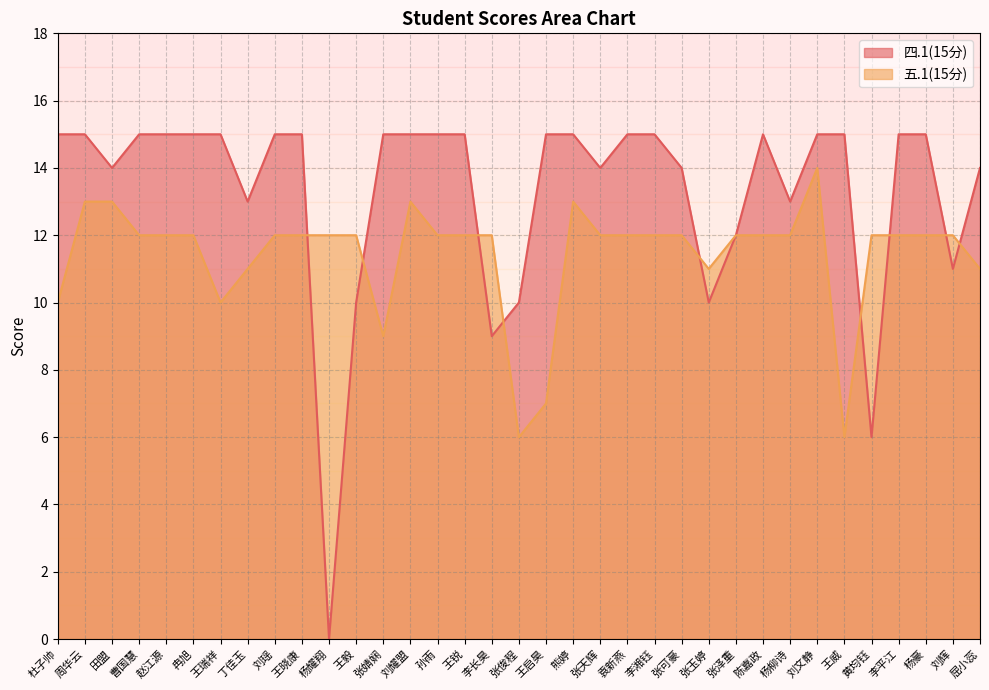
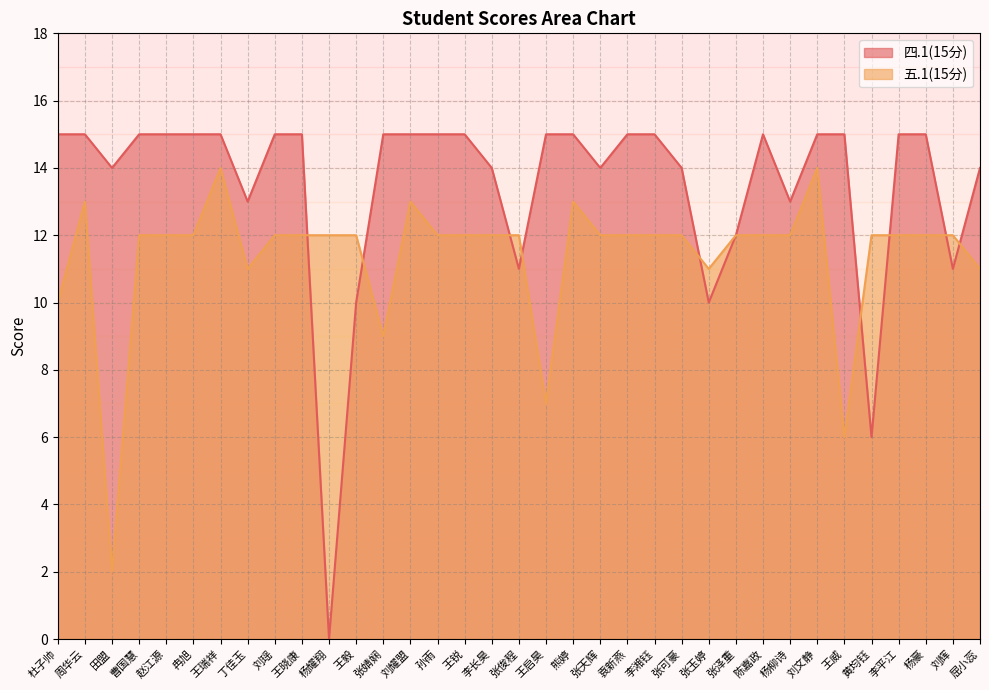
  {
    "四.1(15分)": {
      "杜子帅": 15,
      "周华云": 15,
      "田盟": 14,
      "曹国慧": 15,
      "赵江源": 15,
      "冉旭": 15,
      "王瑞祥": 15,
      "丁佳玉": 13,
      "刘瑶": 15,
      "王晓康": 15,
      "杨耀翔": 0,
      "王毅": 10,
      "张婧娴": 15,
      "刘耀盟": 15,
      "孙雨": 15,
      "王锐": 15,
-     "李长昊": 9,
-     "张俊程": 10,
+     "李长昊": 14,
+     "张俊程": 11,
      "王启昊": 15,
      "熊婷": 15,
      "张天辉": 14,
      "袁新燕": 15,
      "李湘钰": 15,
      "张可豪": 14,
      "张玉婷": 10,
      "陈嘉政": 15,
      "杨柳诗": 13,
      "刘文静": 15,
      "王威": 15,
      "黄均钰": 6,
      "李平江": 15,
      "杨豪": 15,
      "刘辉": 11,
      "屈小蕊": 14
    },
    "五.1(15分)": {
      "杜子帅": 10,
      "周华云": 13,
-     "田盟": 13,
+     "田盟": 2,
      "曹国慧": 12,
      "赵江源": 12,
      "冉旭": 12,
-     "王瑞祥": 10,
+     "王瑞祥": 14,
      "丁佳玉": 11,
      "刘瑶": 12,
      "王晓康": 12,
      "杨耀翔": 12,
      "王毅": 12,
      "张婧娴": 9,
      "刘耀盟": 13,
      "孙雨": 12,
      "王锐": 12,
      "李长昊": 12,
-     "张俊程": 6,
+     "张俊程": 12,
      "王启昊": 7,
      "熊婷": 13,
      "张天辉": 12,
      "袁新燕": 12,
      "李湘钰": 12,
      "张可豪": 12,
      "张玉婷": 11,
      "陈嘉政": 12,
      "杨柳诗": 12,
      "刘文静": 14,
      "王威": 6,
      "黄均钰": 12,
      "李平江": 12,
      "杨豪": 12,
      "刘辉": 12,
      "屈小蕊": 11
    }
  }
